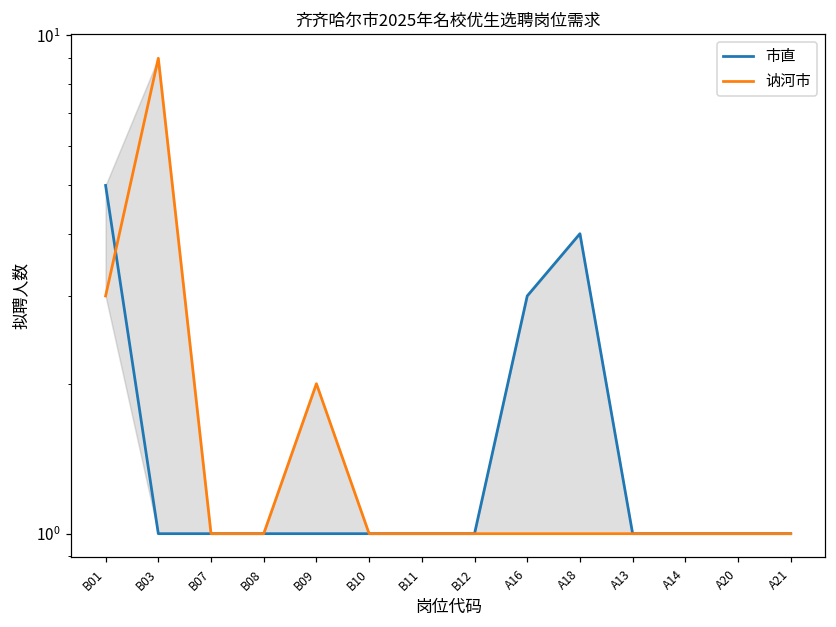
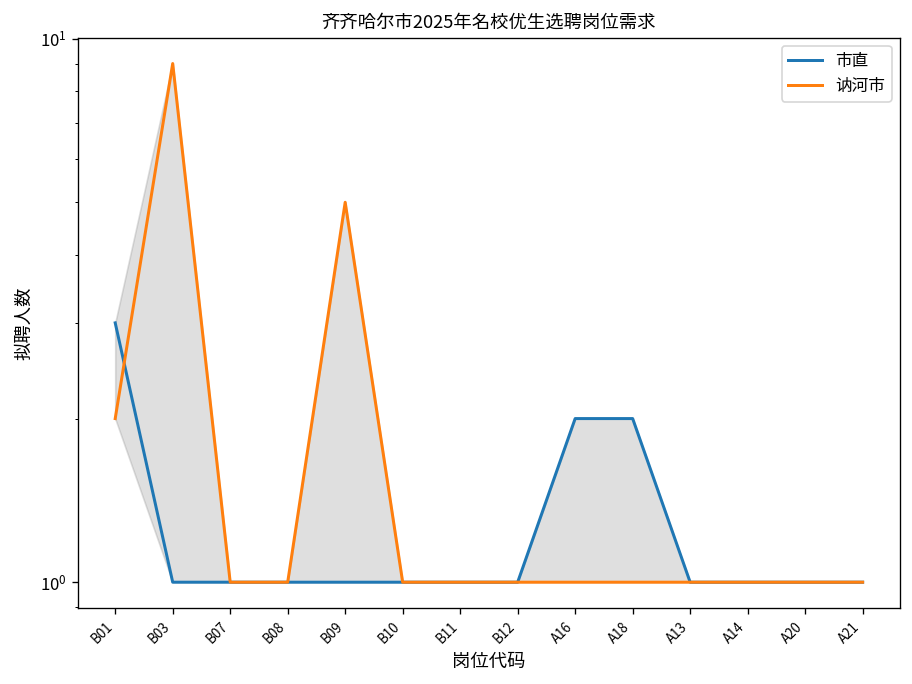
  {
    "市直": {
-     "B01": 5,
+     "B01": 3,
      "B03": 1,
      "B09": 1,
-     "A16": 3,
-     "A18": 4
+     "A16": 2,
+     "A18": 2
    },
    "讷河市": {
-     "B01": 3,
-     "B09": 2,
+     "B01": 2,
+     "B09": 5,
      "A16": 1,
      "A18": 1
    }
  }
